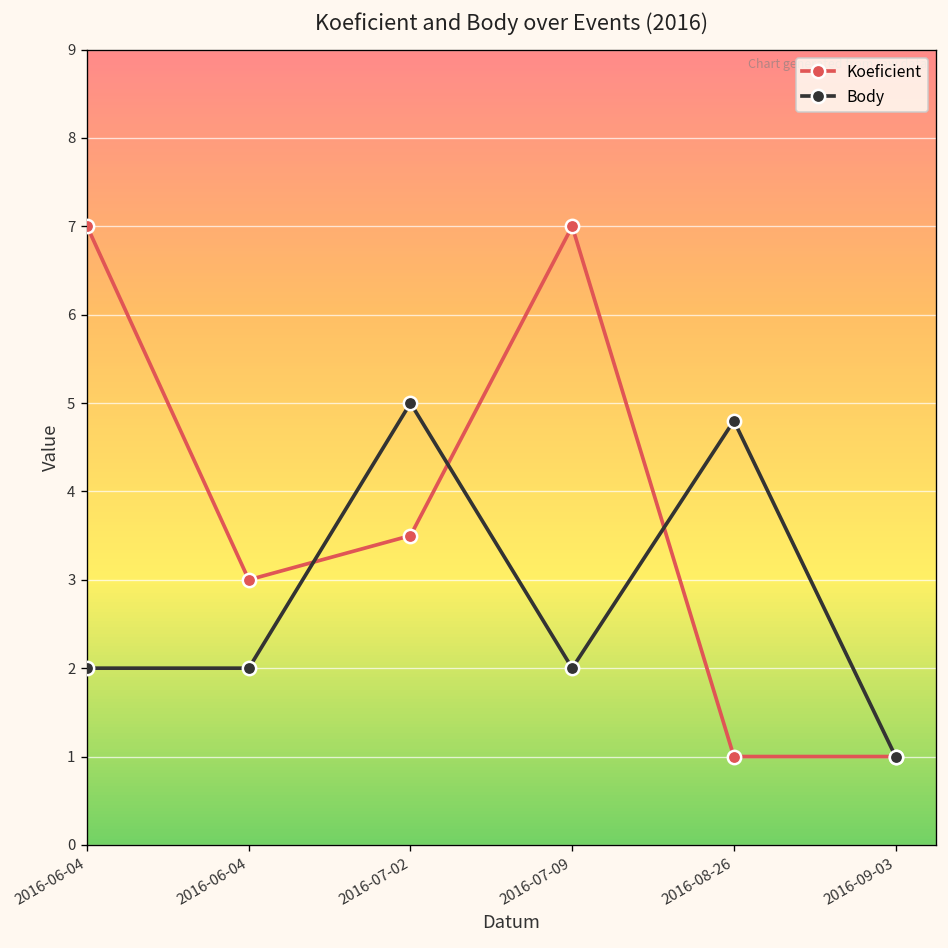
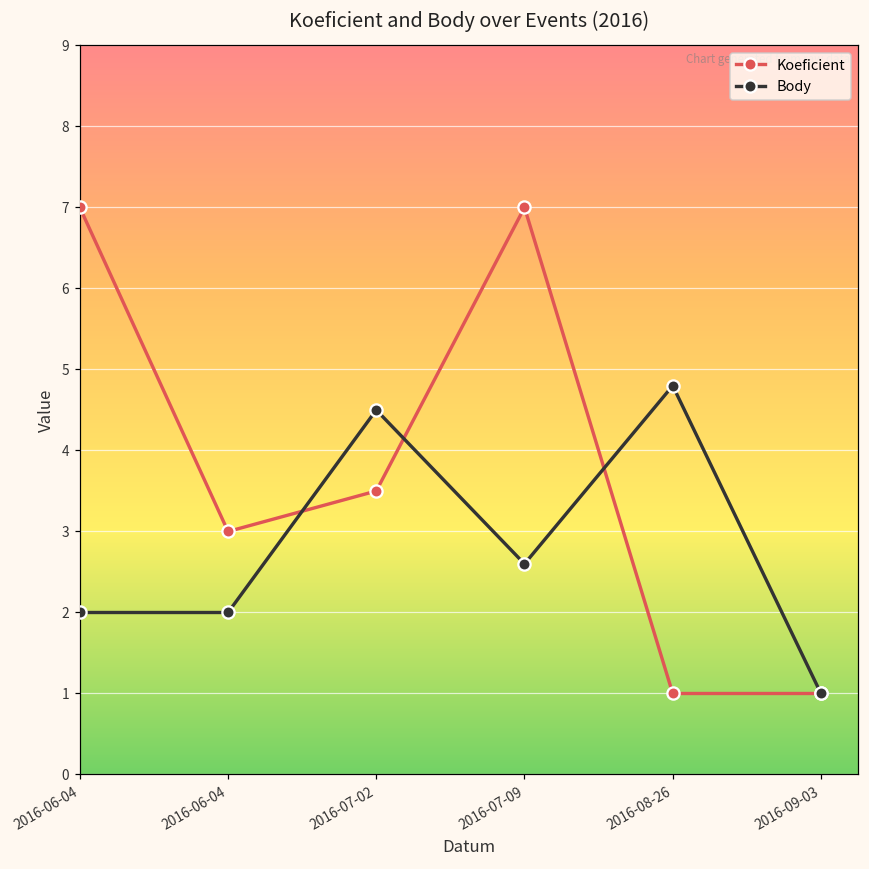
  {
    "Koeficient": {
      "2016-07-02": 3.5,
      "2016-07-09": 7.0,
      "2016-08-26": 1.0
    },
    "Body": {
-     "2016-07-02": 5.0,
-     "2016-07-09": 2.0,
+     "2016-07-02": 4.5,
+     "2016-07-09": 2.6,
      "2016-08-26": 4.8
    }
  }
